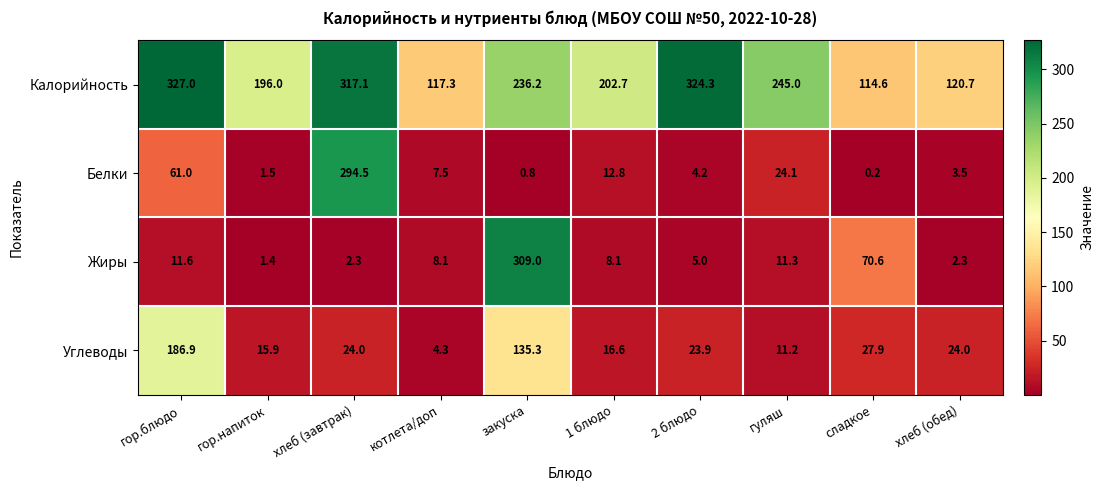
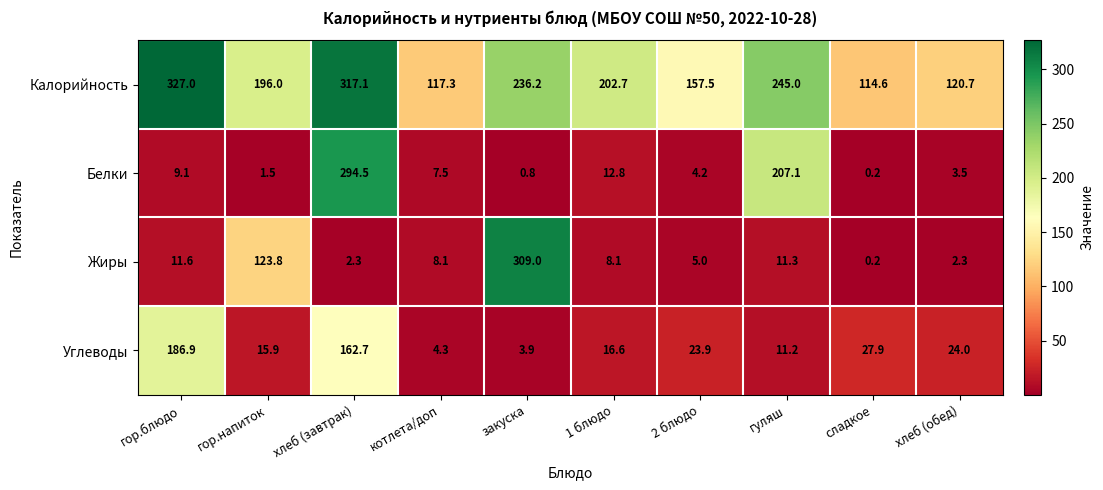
  {
    "Калорийность": {
      "гор.блюдо": 327.0,
      "гор.напиток": 196.0,
      "хлеб (завтрак)": 317.1,
      "котлета/доп": 117.3,
      "закуска": 236.2,
      "1 блюдо": 202.7,
-     "2 блюдо": 324.3,
+     "2 блюдо": 157.5,
      "гуляш": 245.0,
      "сладкое": 114.6,
      "хлеб (обед)": 120.7
    },
    "Белки": {
-     "гор.блюдо": 61.0,
+     "гор.блюдо": 9.1,
      "гор.напиток": 1.5,
      "хлеб (завтрак)": 294.5,
      "котлета/доп": 7.5,
      "закуска": 0.8,
      "1 блюдо": 12.8,
      "2 блюдо": 4.2,
-     "гуляш": 24.1,
+     "гуляш": 207.1,
      "сладкое": 0.2,
      "хлеб (обед)": 3.5
    },
    "Жиры": {
      "гор.блюдо": 11.6,
-     "гор.напиток": 1.4,
+     "гор.напиток": 123.8,
      "хлеб (завтрак)": 2.3,
      "котлета/доп": 8.1,
      "закуска": 309.0,
      "1 блюдо": 8.1,
      "2 блюдо": 5.0,
      "гуляш": 11.3,
-     "сладкое": 70.6,
+     "сладкое": 0.2,
      "хлеб (обед)": 2.3
    },
    "Углеводы": {
      "гор.блюдо": 186.9,
      "гор.напиток": 15.9,
-     "хлеб (завтрак)": 24.0,
+     "хлеб (завтрак)": 162.7,
      "котлета/доп": 4.3,
-     "закуска": 135.3,
+     "закуска": 3.9,
      "1 блюдо": 16.6,
      "2 блюдо": 23.9,
      "гуляш": 11.2,
      "сладкое": 27.9,
      "хлеб (обед)": 24.0
    }
  }
